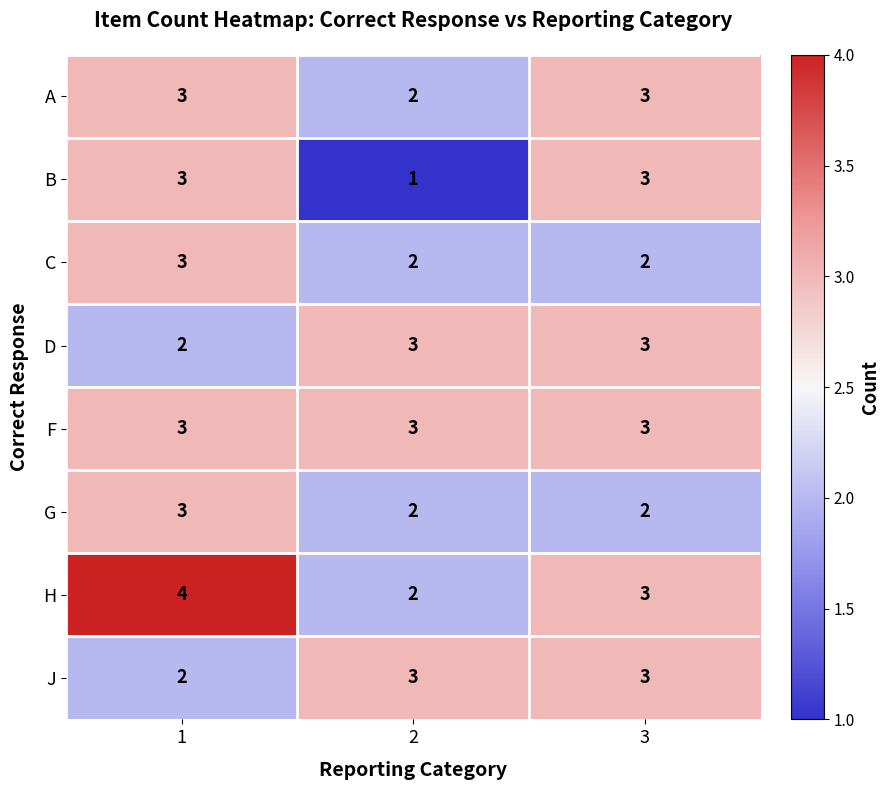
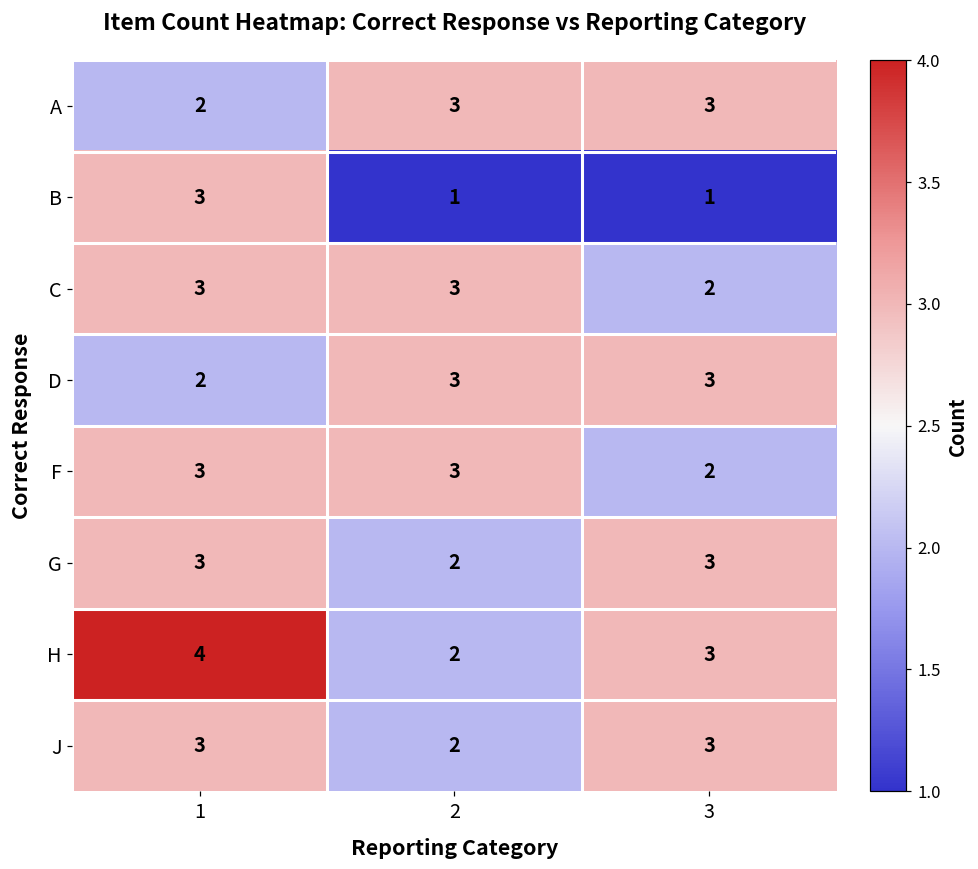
  {
    "A": {
-     "1": 3,
-     "2": 2,
+     "1": 2,
+     "2": 3,
      "3": 3
    },
    "B": {
      "1": 3,
      "2": 1,
-     "3": 3
+     "3": 1
    },
    "C": {
      "1": 3,
-     "2": 2,
+     "2": 3,
      "3": 2
    },
    "D": {
      "1": 2,
      "2": 3,
      "3": 3
    },
    "F": {
      "1": 3,
      "2": 3,
-     "3": 3
+     "3": 2
    },
    "G": {
      "1": 3,
      "2": 2,
-     "3": 2
+     "3": 3
    },
    "H": {
      "1": 4,
      "2": 2,
      "3": 3
    },
    "J": {
-     "1": 2,
-     "2": 3,
+     "1": 3,
+     "2": 2,
      "3": 3
    }
  }
